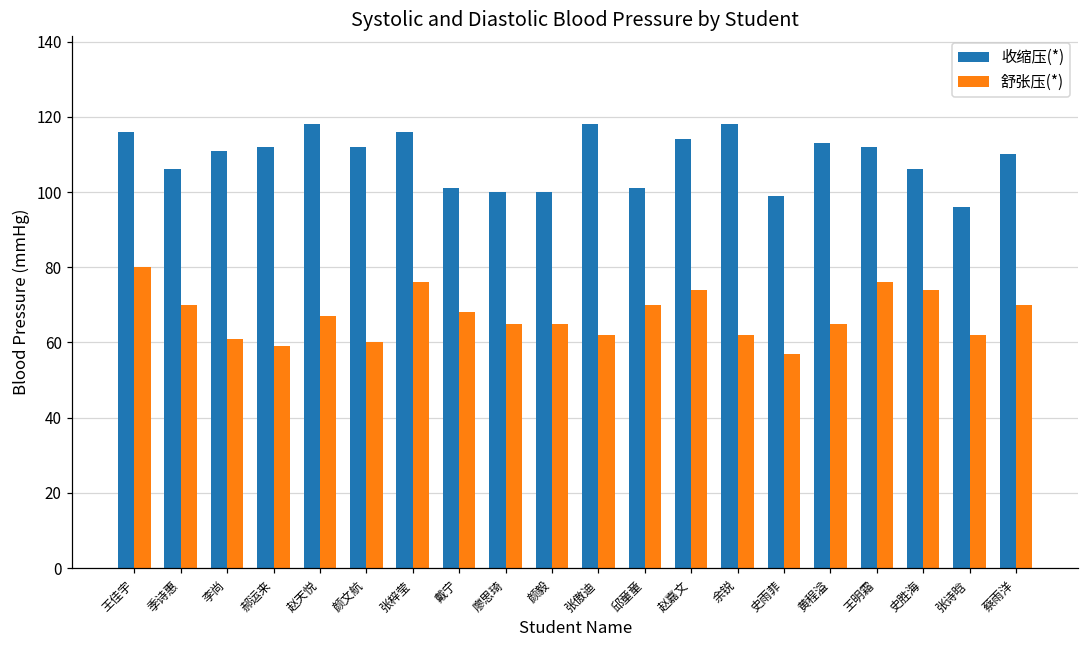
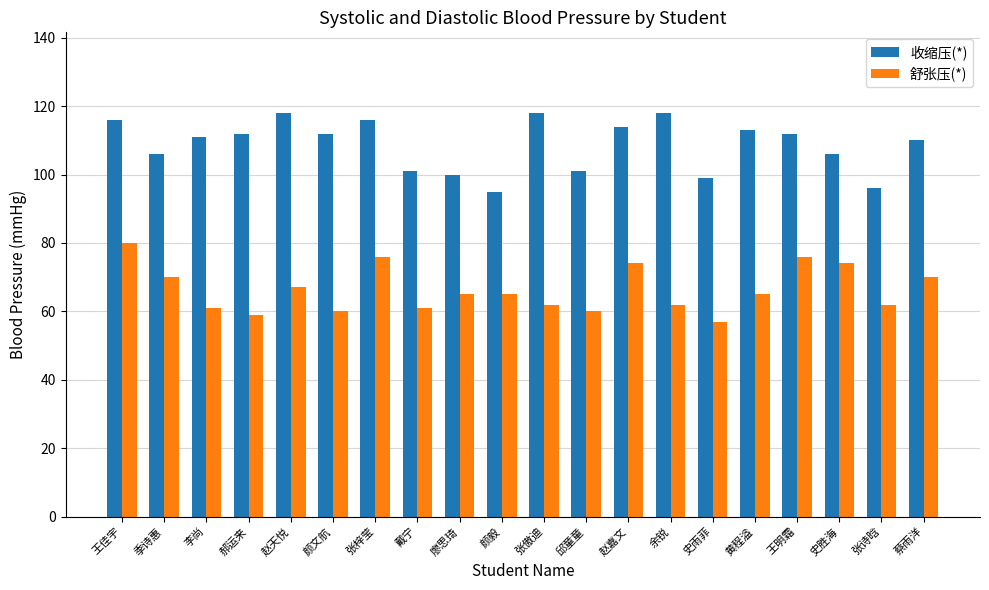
  {
    "收缩压(*)": {
      "王佳宇": 116,
      "季诗惠": 106,
      "李尚": 111,
      "郝运来": 112,
      "赵天悦": 118,
      "颜文航": 112,
      "张梓莹": 116,
      "戴宁": 101,
      "廖思琦": 100,
-     "颜毅": 100,
+     "颜毅": 95,
      "张傲迪": 118,
      "邱童童": 101,
      "赵嘉文": 114,
      "余锐": 118,
      "史雨菲": 99,
      "黄程溢": 113,
      "王明霜": 112,
      "史胜海": 106,
      "张诗晗": 96,
      "蔡雨洋": 110
    },
    "舒张压(*)": {
      "王佳宇": 80,
      "季诗惠": 70,
      "李尚": 61,
      "郝运来": 59,
      "赵天悦": 67,
      "颜文航": 60,
      "张梓莹": 76,
-     "戴宁": 68,
+     "戴宁": 61,
      "廖思琦": 65,
      "颜毅": 65,
      "张傲迪": 62,
-     "邱童童": 70,
+     "邱童童": 60,
      "赵嘉文": 74,
      "余锐": 62,
      "史雨菲": 57,
      "黄程溢": 65,
      "王明霜": 76,
      "史胜海": 74,
      "张诗晗": 62,
      "蔡雨洋": 70
    }
  }
